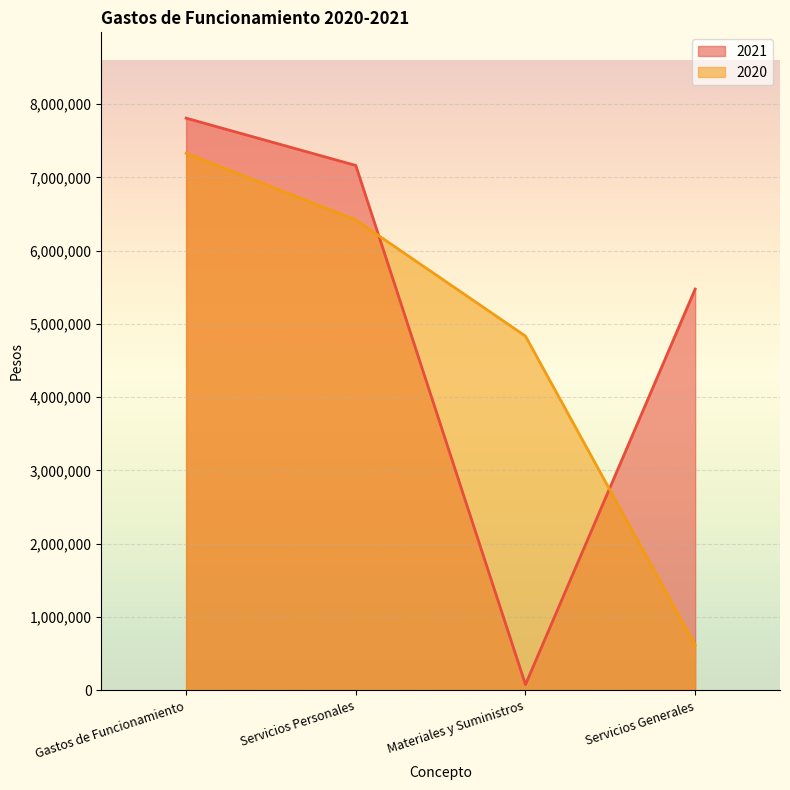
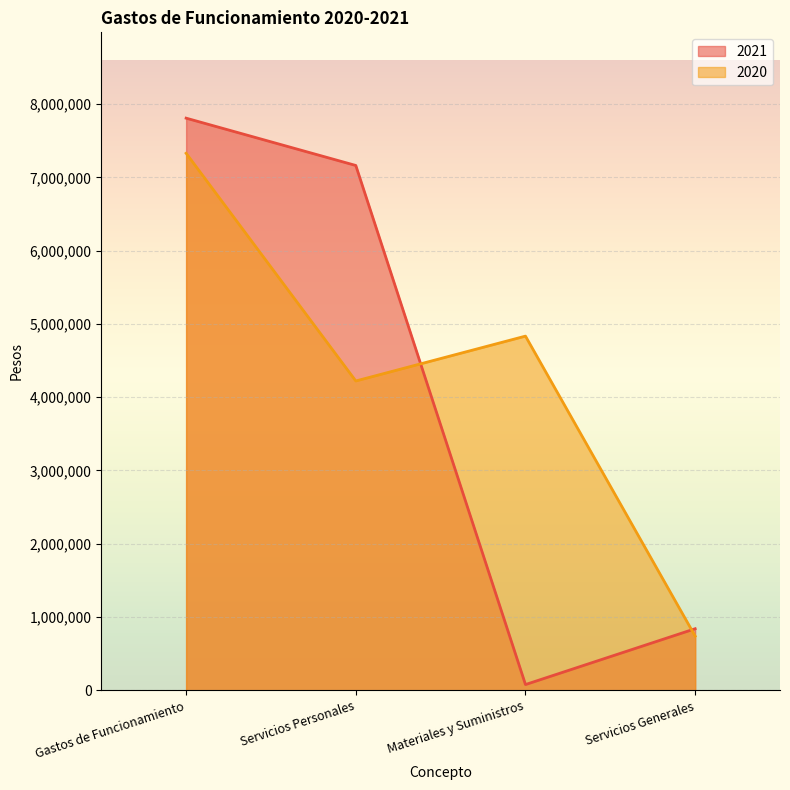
  {
    "2021": {
      "Gastos de Funcionamiento": "7,800,000",
      "Servicios Personales": "7,200,000",
      "Materiales y Suministros": "100,000",
-     "Servicios Generales": "5,500,000"
+     "Servicios Generales": "800,000"
    },
    "2020": {
      "Gastos de Funcionamiento": "7,300,000",
-     "Servicios Personales": "6,400,000",
+     "Servicios Personales": "4,200,000",
      "Materiales y Suministros": "4,800,000",
-     "Servicios Generales": "600,000"
+     "Servicios Generales": "700,000"
    }
  }
